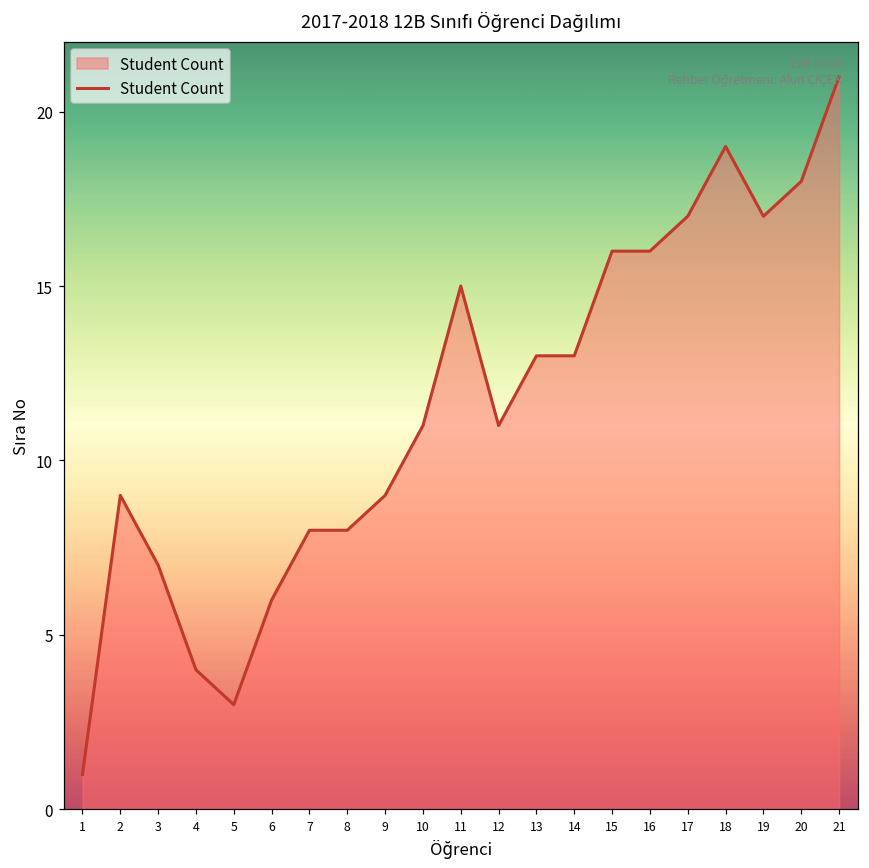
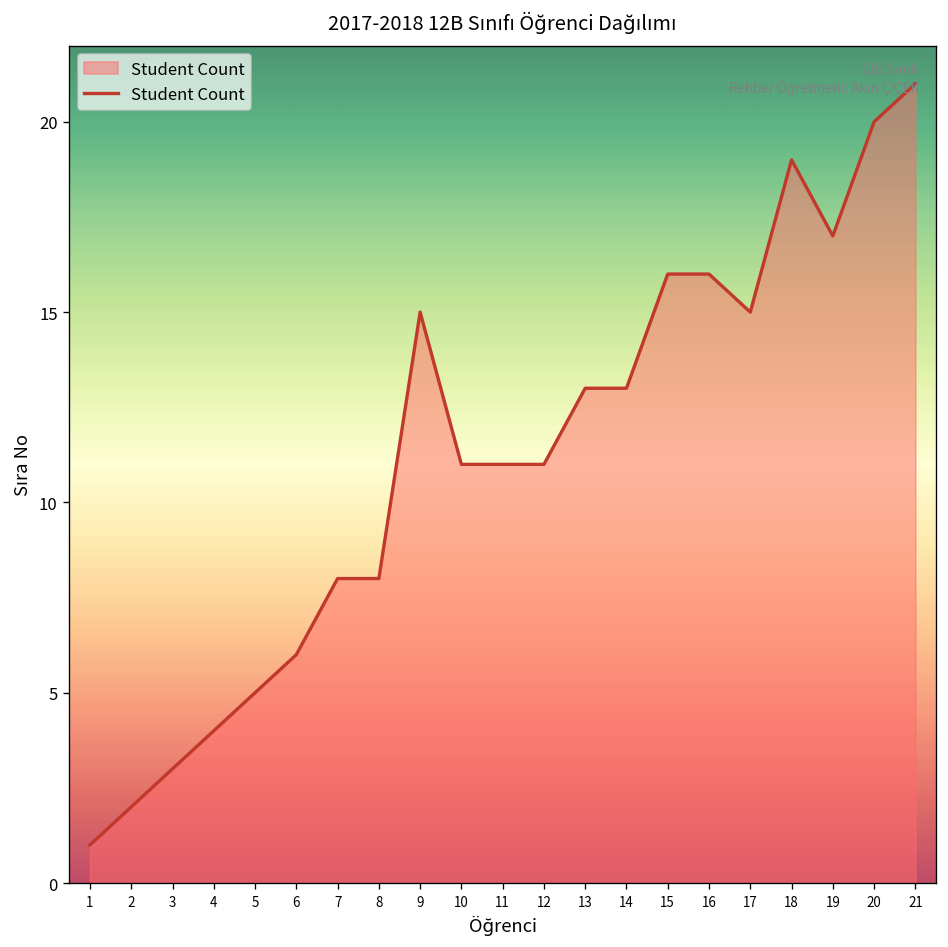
  {
    "1": 1,
-   "2": 9,
-   "3": 7,
+   "2": 2,
+   "3": 3,
    "4": 4,
-   "5": 3,
+   "5": 5,
    "6": 6,
    "7": 8,
    "8": 8,
-   "9": 9,
+   "9": 15,
    "10": 11,
-   "11": 15,
+   "11": 11,
    "12": 11,
    "13": 13,
    "14": 13,
    "15": 16,
    "16": 16,
-   "17": 17,
+   "17": 15,
    "18": 19,
    "19": 17,
-   "20": 18,
+   "20": 20,
    "21": 21
  }
